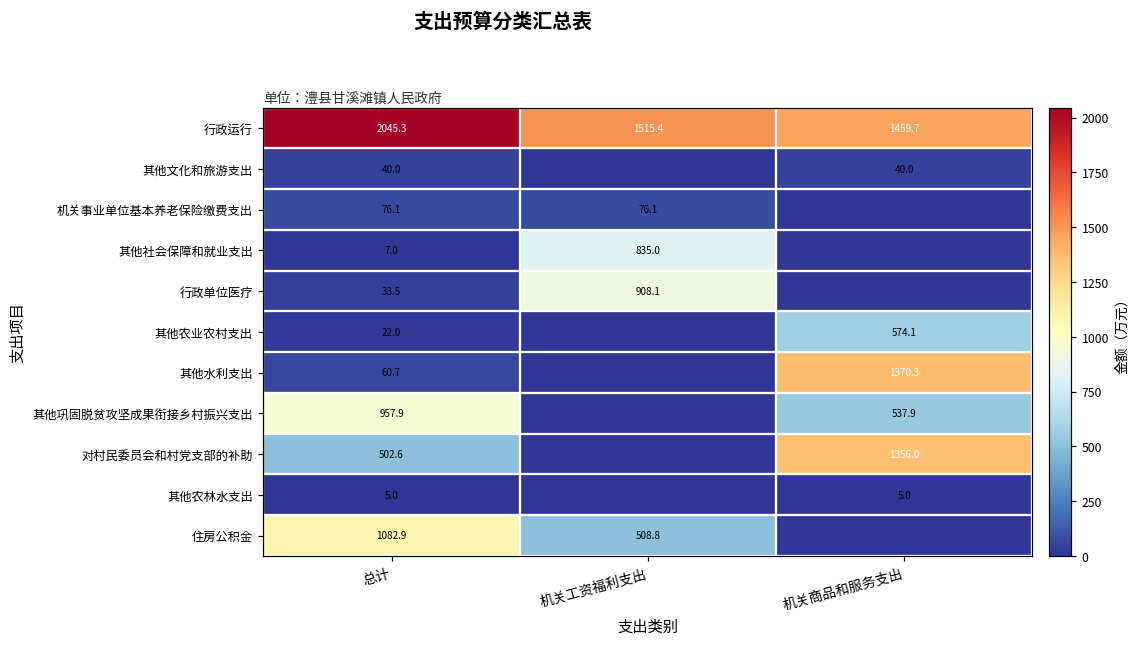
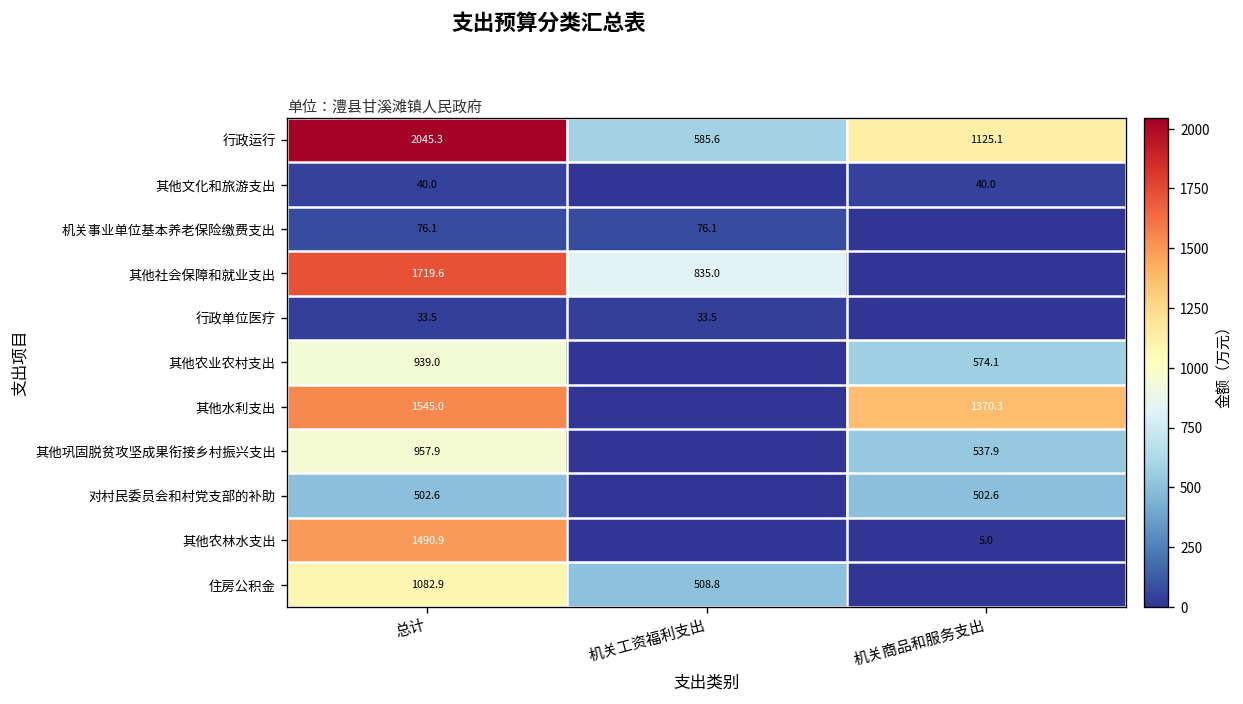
  {
    "行政运行": {
      "总计": 2045.3,
-     "机关工资福利支出": 1515.4,
-     "机关商品和服务支出": 1459.7
+     "机关工资福利支出": 585.6,
+     "机关商品和服务支出": 1125.1
    },
    "其他文化和旅游支出": {
      "总计": 40.0,
      "机关商品和服务支出": 40.0
    },
    "机关事业单位基本养老保险缴费支出": {
      "总计": 76.1,
      "机关工资福利支出": 76.1
    },
    "其他社会保障和就业支出": {
-     "总计": 7.0,
+     "总计": 1719.6,
      "机关工资福利支出": 835.0
    },
    "行政单位医疗": {
      "总计": 33.5,
-     "机关工资福利支出": 908.1
+     "机关工资福利支出": 33.5
    },
    "其他农业农村支出": {
-     "总计": 22.0,
+     "总计": 939.0,
      "机关商品和服务支出": 574.1
    },
    "其他水利支出": {
-     "总计": 60.7,
+     "总计": 1545.0,
      "机关商品和服务支出": 1370.3
    },
    "其他巩固脱贫攻坚成果衔接乡村振兴支出": {
      "总计": 957.9,
      "机关商品和服务支出": 537.9
    },
    "对村民委员会和村党支部的补助": {
      "总计": 502.6,
-     "机关商品和服务支出": 1356.0
+     "机关商品和服务支出": 502.6
    },
    "其他农林水支出": {
-     "总计": 5.0,
+     "总计": 1490.9,
      "机关商品和服务支出": 5.0
    },
    "住房公积金": {
      "总计": 1082.9,
      "机关工资福利支出": 508.8
    }
  }
